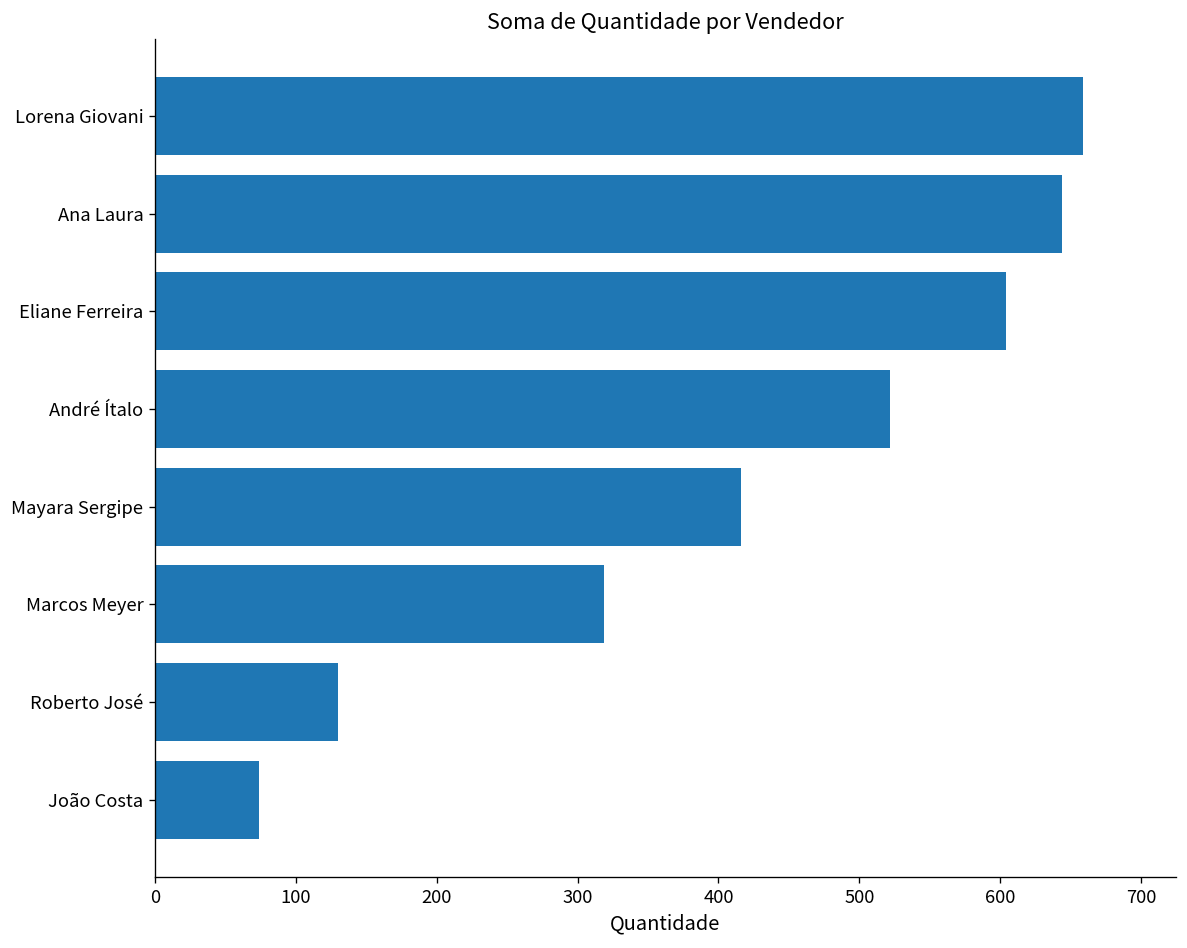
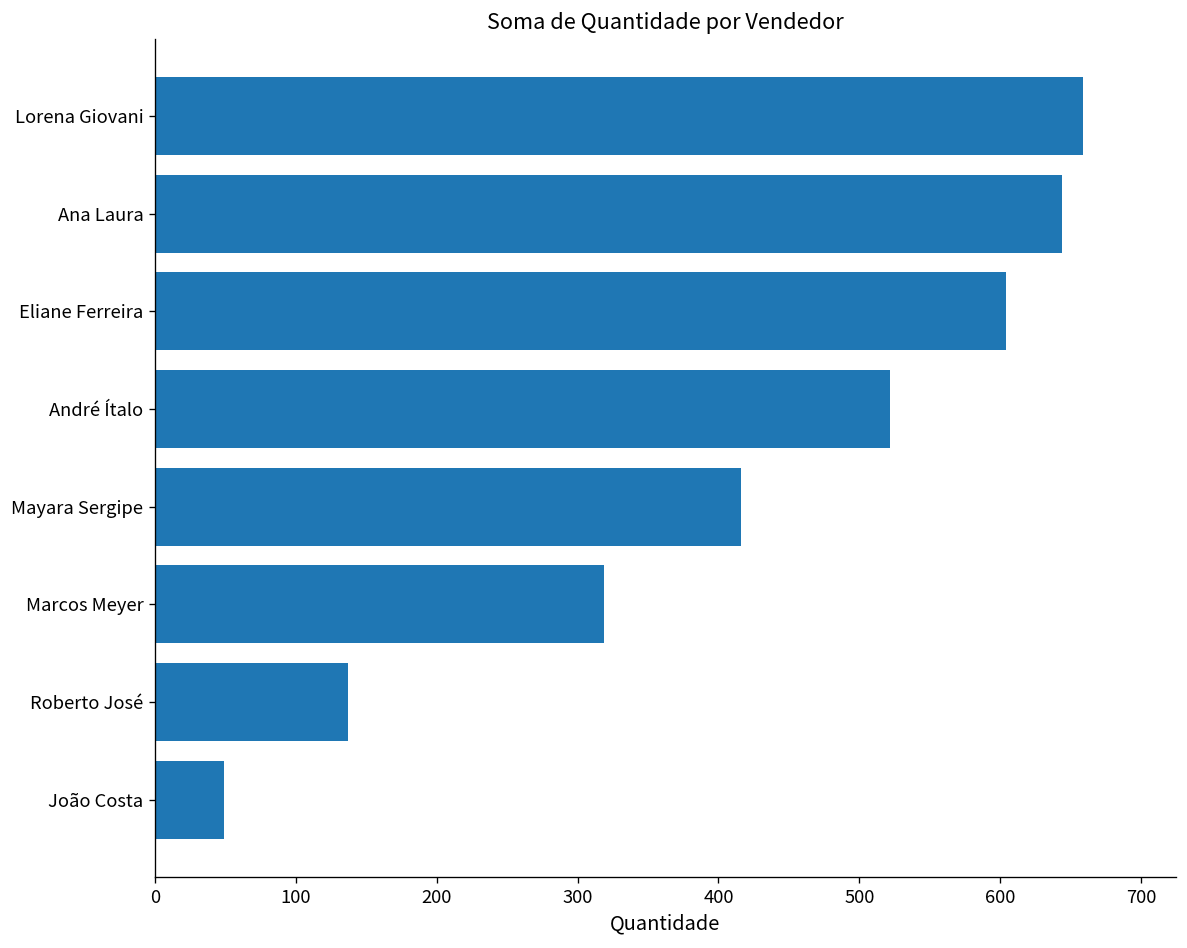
  {
    "Lorena Giovani": 659,
    "Ana Laura": 644,
    "Eliane Ferreira": 604,
    "André Ítalo": 522,
    "Mayara Sergipe": 416,
    "Marcos Meyer": 319,
-   "Roberto José": 130,
-   "João Costa": 74
+   "Roberto José": 137,
+   "João Costa": 49
  }
